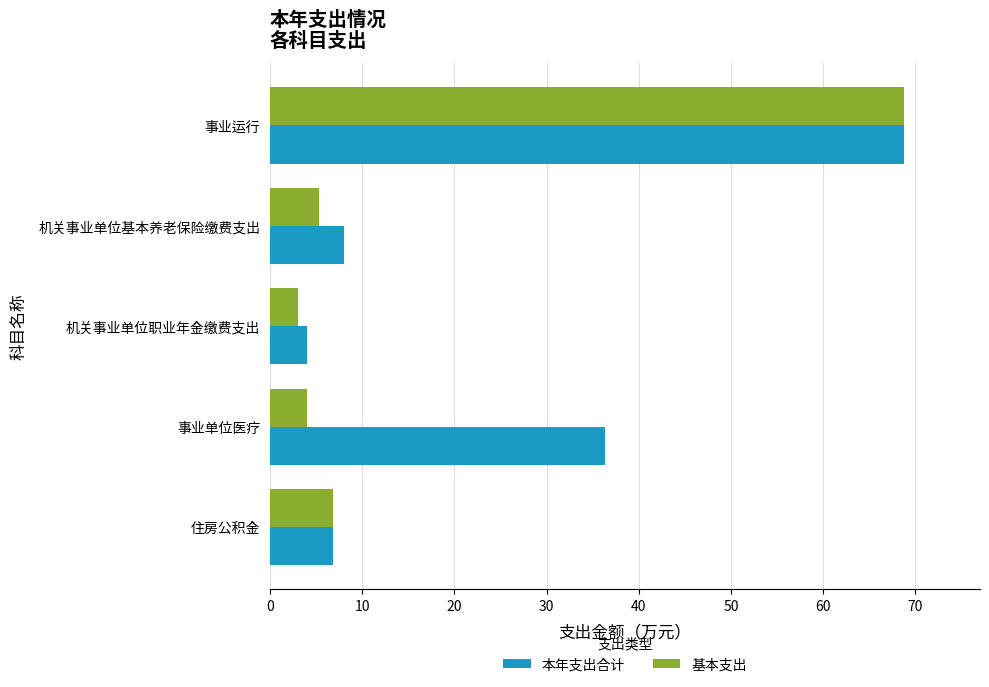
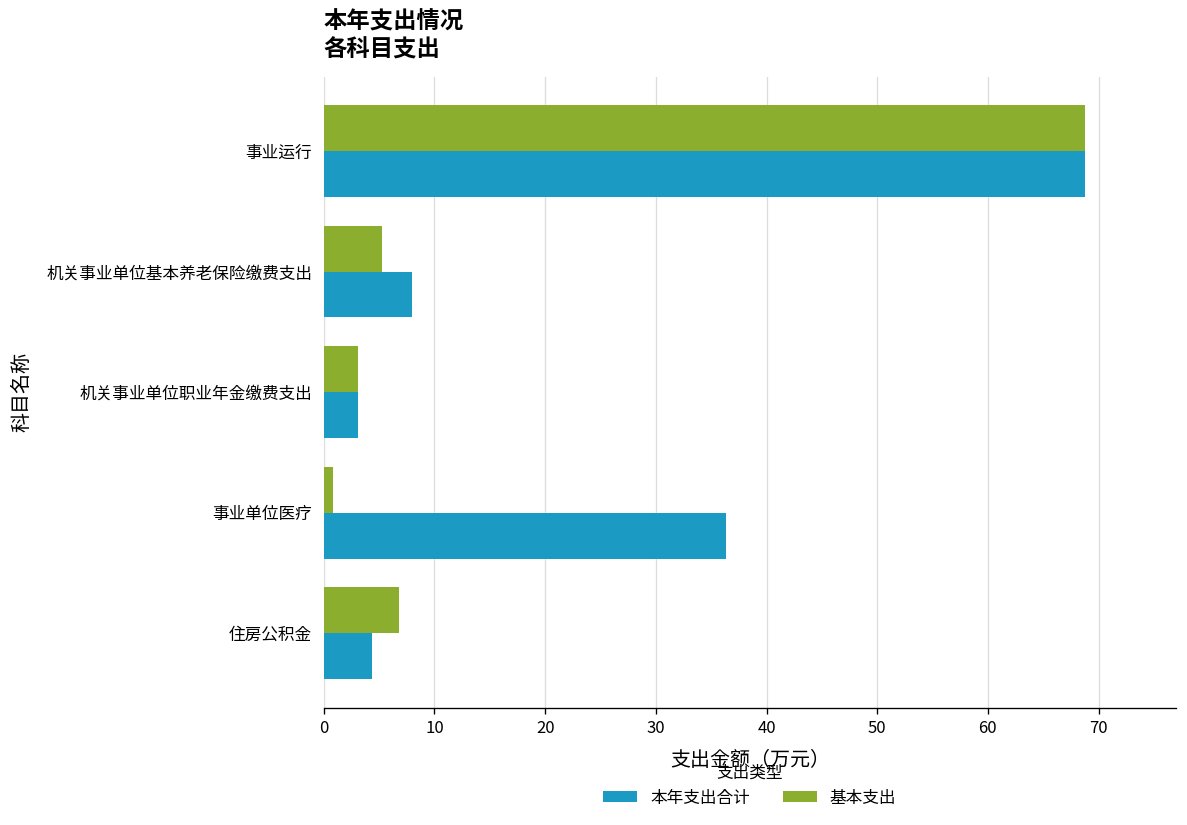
  {
    "本年支出合计": {
      "事业运行": 69,
      "机关事业单位基本养老保险缴费支出": 8,
-     "机关事业单位职业年金缴费支出": 4,
+     "机关事业单位职业年金缴费支出": 3,
      "事业单位医疗": 36,
-     "住房公积金": 7
+     "住房公积金": 4
    },
    "基本支出": {
      "事业运行": 69,
      "机关事业单位基本养老保险缴费支出": 5,
      "机关事业单位职业年金缴费支出": 3,
-     "事业单位医疗": 4,
+     "事业单位医疗": 1,
      "住房公积金": 7
    }
  }
